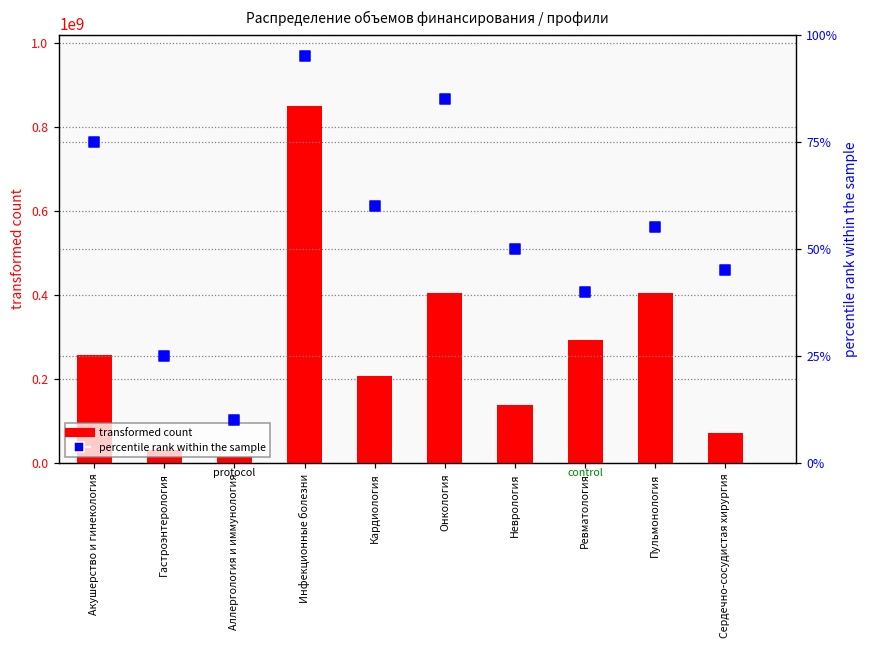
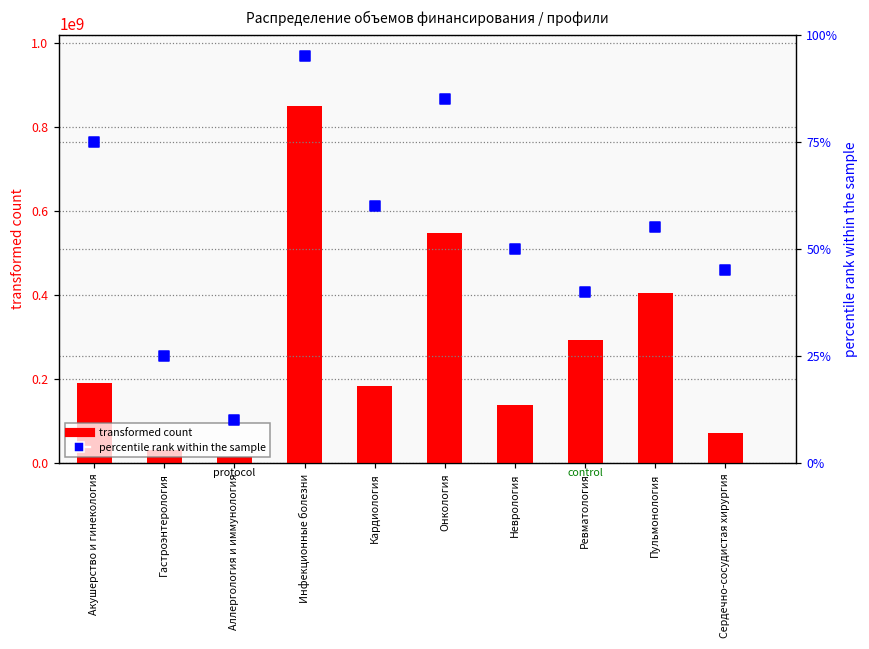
  {
    "transformed count": {
-     "Акушерство и гинекология": 260000000,
+     "Акушерство и гинекология": 190000000,
      "Инфекционные болезни": 850000000,
-     "Кардиология": 210000000,
-     "Онкология": 400000000,
+     "Кардиология": 180000000,
+     "Онкология": 550000000,
      "Неврология": 140000000,
      "Ревматология": 290000000,
      "Пульмонология": 400000000,
      "Сердечно-сосудистая хирургия": 70000000
    }
  }
